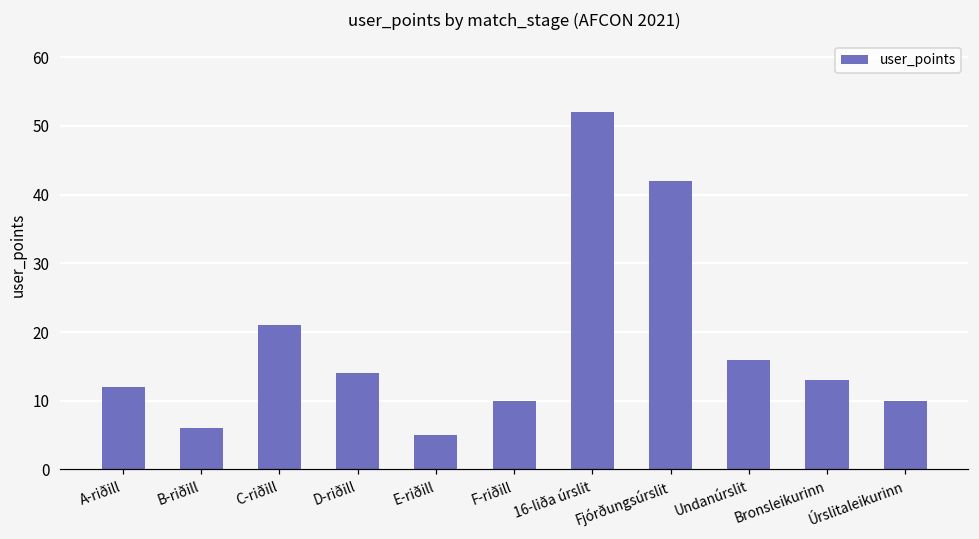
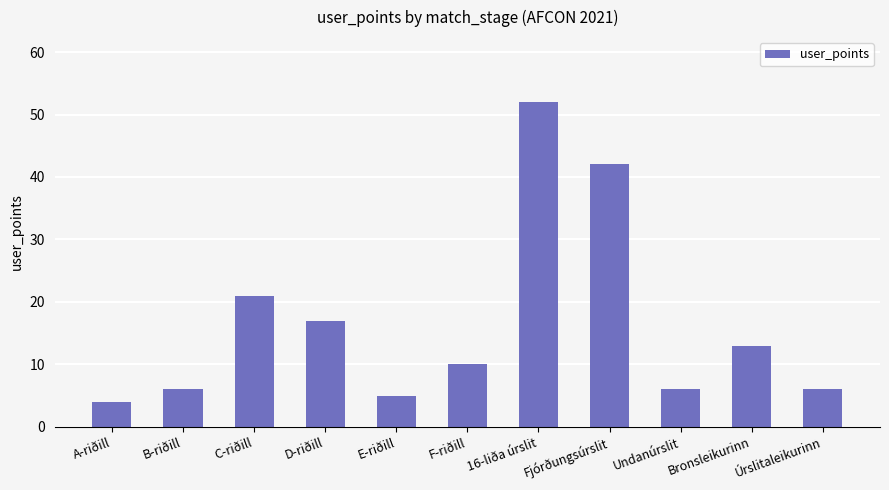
  {
-   "A-riðill": 12,
+   "A-riðill": 4,
    "B-riðill": 6,
    "C-riðill": 21,
-   "D-riðill": 14,
+   "D-riðill": 17,
    "E-riðill": 5,
    "F-riðill": 10,
    "16-liða úrslit": 52,
    "Fjórðungsúrslit": 42,
-   "Undanúrslit": 16,
+   "Undanúrslit": 6,
    "Bronsleikurinn": 13,
-   "Úrslitaleikurinn": 10
+   "Úrslitaleikurinn": 6
  }
